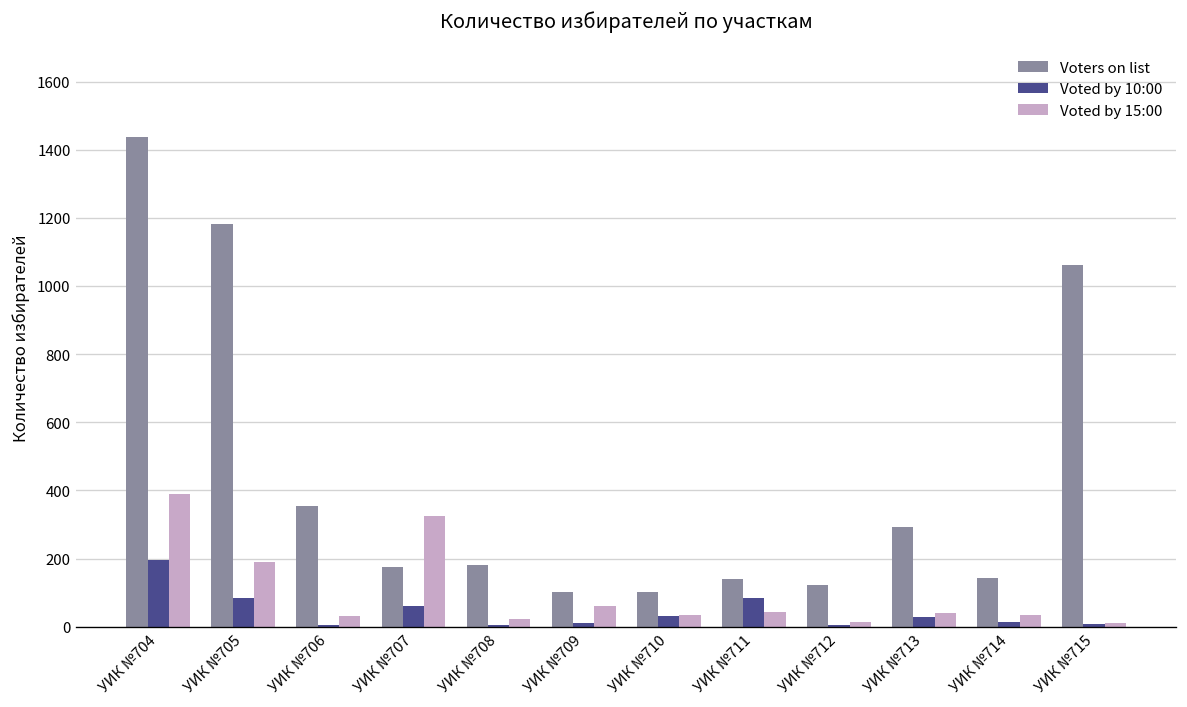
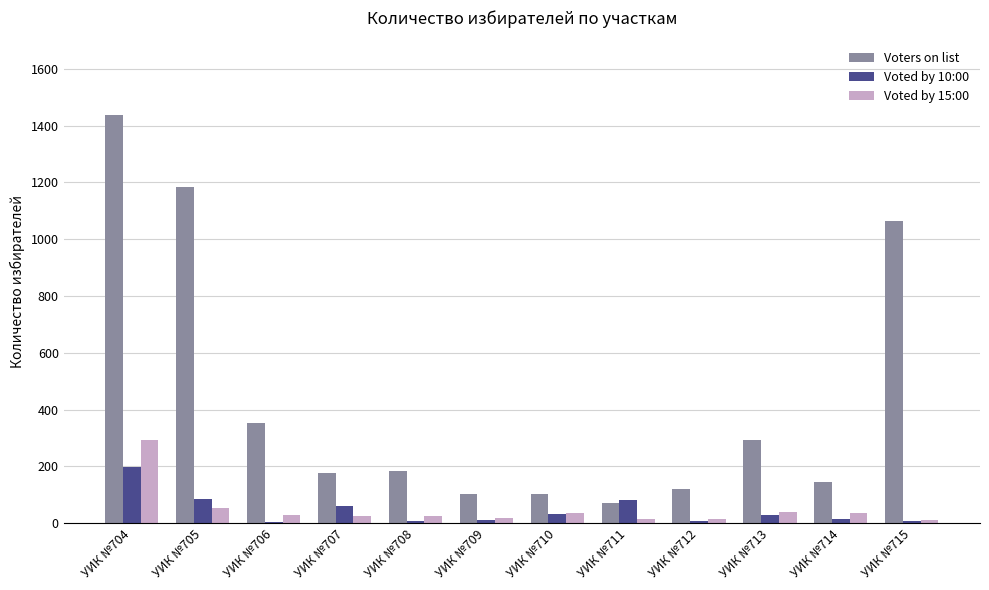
  {
    "Voters on list": {
      "УИК №704": 1440,
      "УИК №705": 1180,
      "УИК №706": 350,
      "УИК №707": 180,
      "УИК №708": 180,
      "УИК №709": 100,
      "УИК №710": 100,
-     "УИК №711": 140,
+     "УИК №711": 70,
      "УИК №712": 120,
      "УИК №713": 290,
      "УИК №714": 140,
      "УИК №715": 1060
    },
    "Voted by 10:00": {
      "УИК №704": 200,
      "УИК №705": 80,
      "УИК №707": 60,
      "УИК №709": 10,
      "УИК №710": 30,
      "УИК №711": 80,
      "УИК №713": 30,
      "УИК №714": 20
    },
    "Voted by 15:00": {
-     "УИК №704": 390,
-     "УИК №705": 190,
+     "УИК №704": 290,
+     "УИК №705": 50,
      "УИК №706": 30,
-     "УИК №707": 320,
+     "УИК №707": 30,
      "УИК №708": 20,
-     "УИК №709": 60,
+     "УИК №709": 20,
      "УИК №710": 40,
-     "УИК №711": 40,
+     "УИК №711": 10,
      "УИК №712": 10,
      "УИК №713": 40,
      "УИК №714": 40,
      "УИК №715": 10
    }
  }
